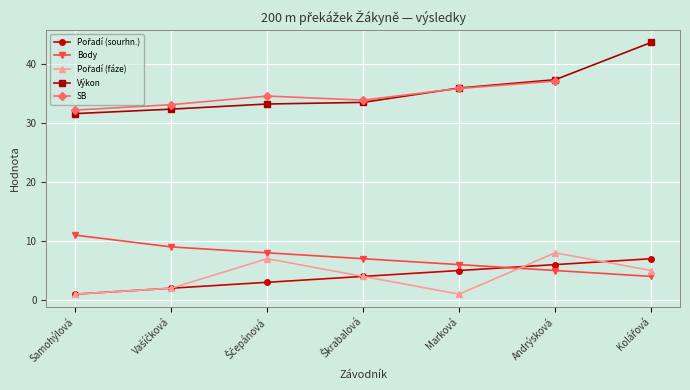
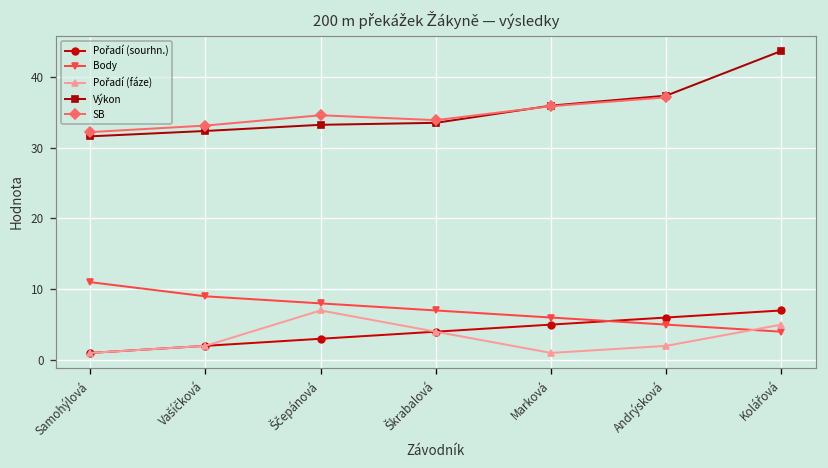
  {
    "Pořadí (fáze)": {
      "Ščepánová": 7,
      "Marková": 1,
-     "Andrýsková": 8,
+     "Andrýsková": 2,
      "Kolářová": 5
    }
  }
